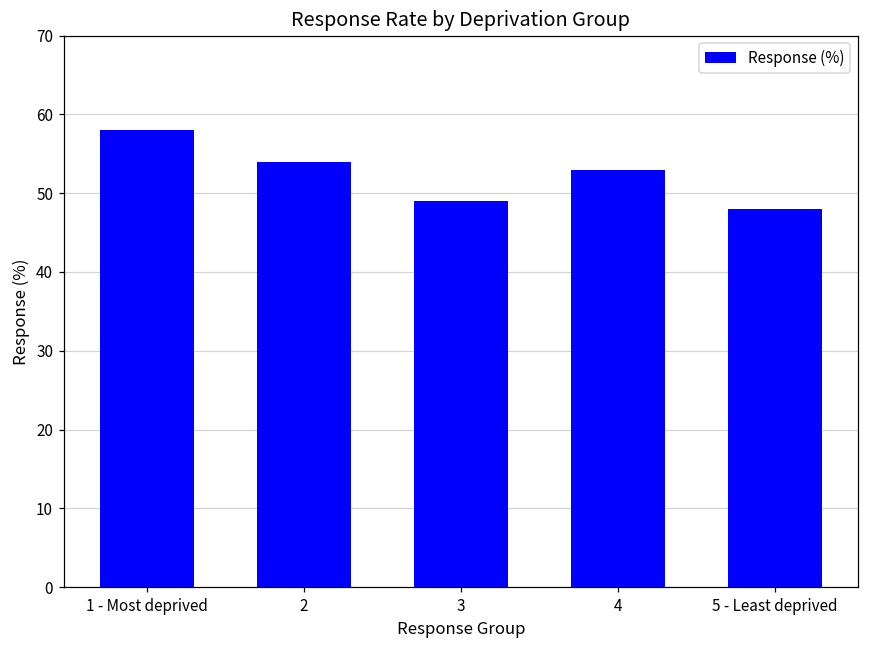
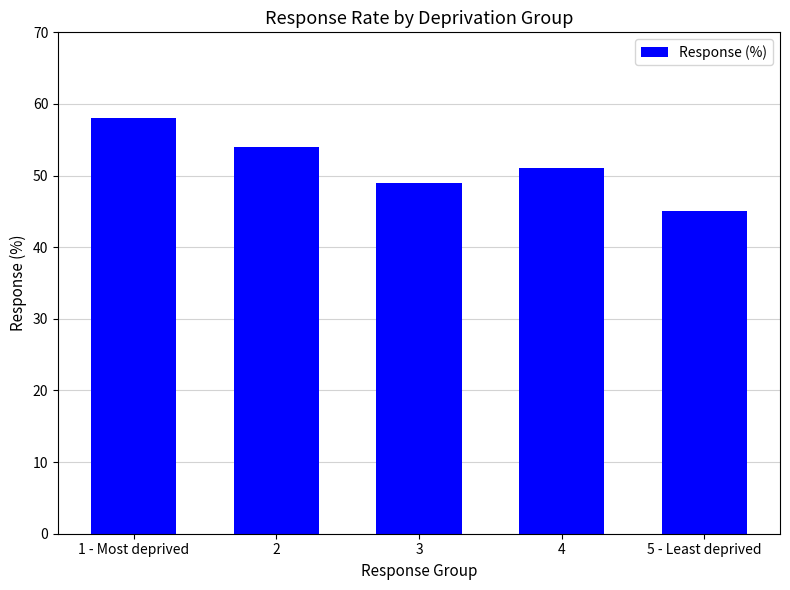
  {
    "1 - Most deprived": 58,
    "2": 54,
    "3": 49,
-   "4": 53,
-   "5 - Least deprived": 48
+   "4": 51,
+   "5 - Least deprived": 45
  }
